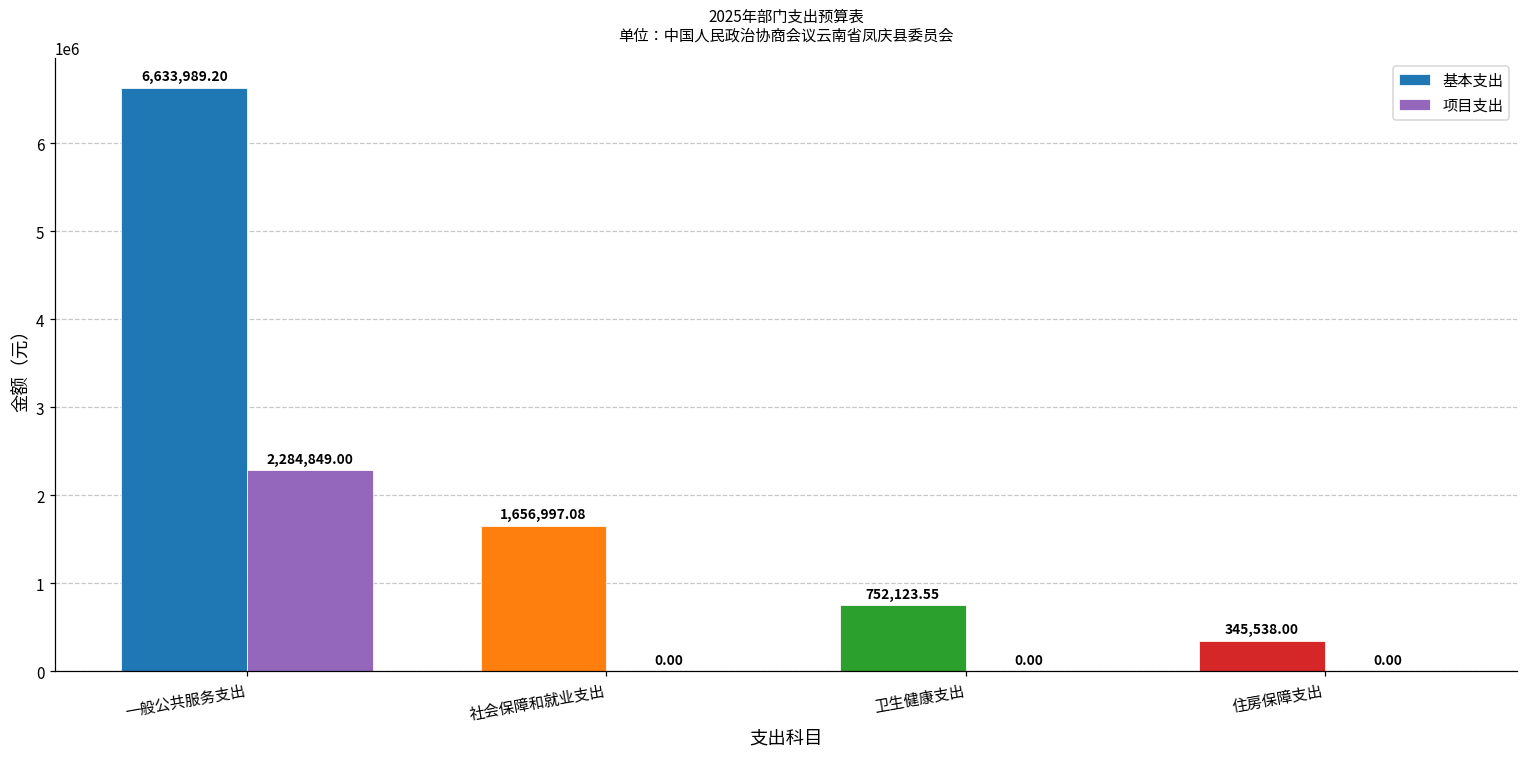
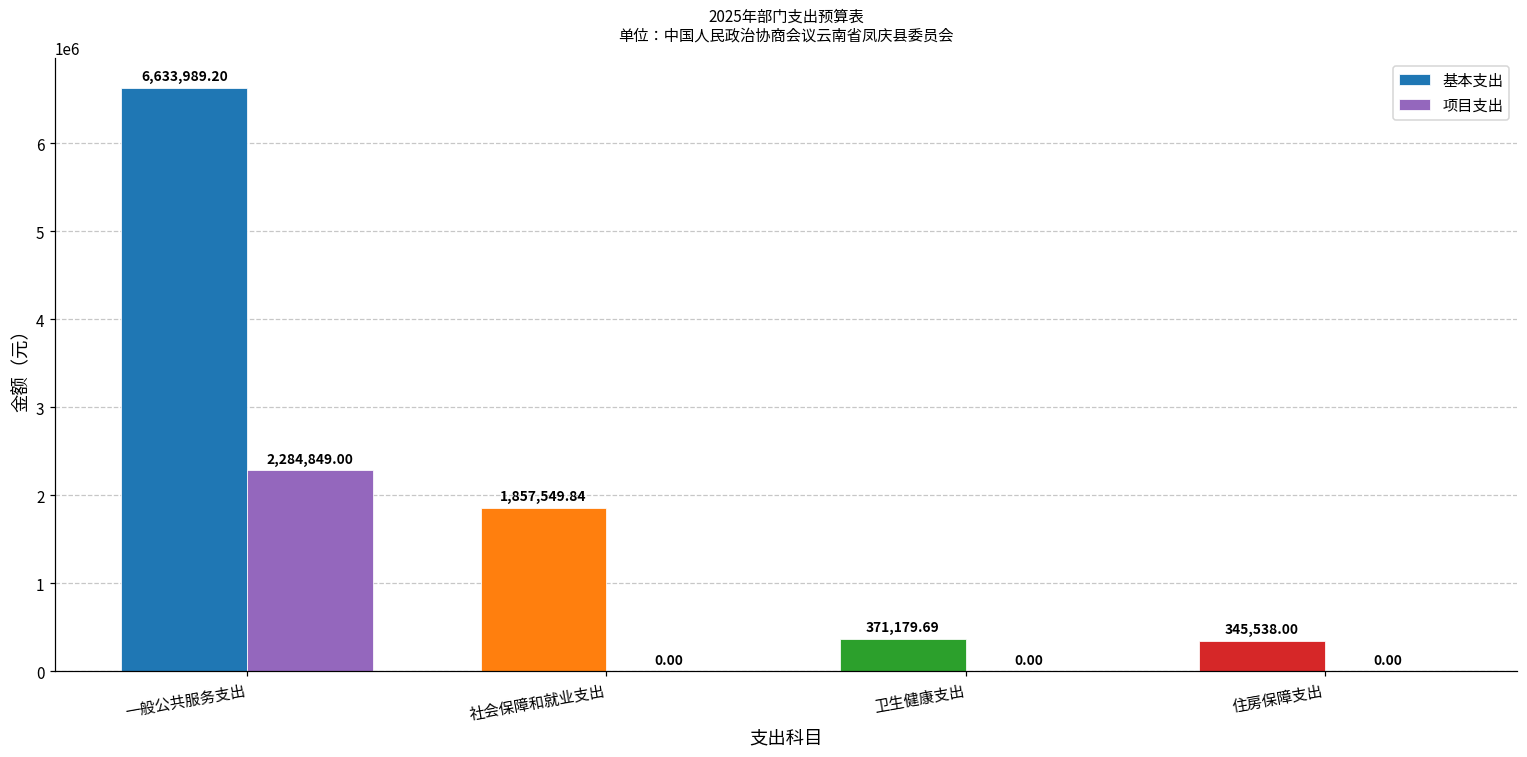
  {
    "基本支出": {
      "一般公共服务支出": "6,633,989.20",
-     "社会保障和就业支出": "1,656,997.08",
-     "卫生健康支出": "752,123.55",
+     "社会保障和就业支出": "1,857,549.84",
+     "卫生健康支出": "371,179.69",
      "住房保障支出": "345,538.00"
    },
    "项目支出": {
      "一般公共服务支出": "2,284,849.00",
      "社会保障和就业支出": "0.00",
      "卫生健康支出": "0.00",
      "住房保障支出": "0.00"
    }
  }
